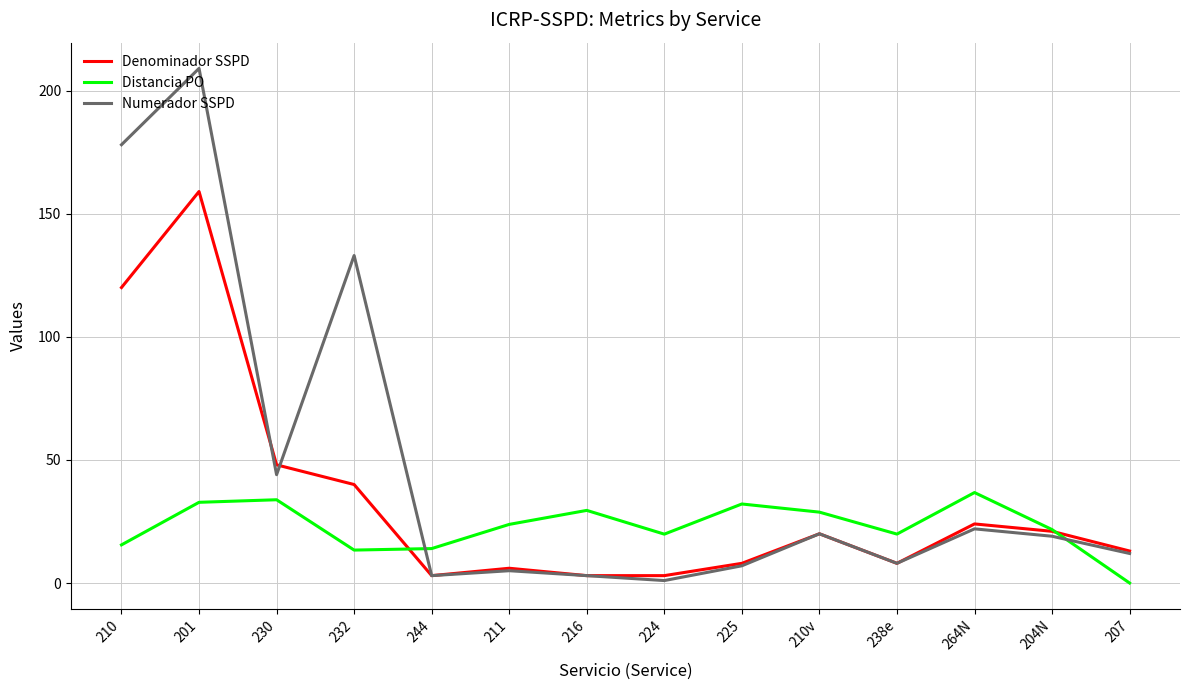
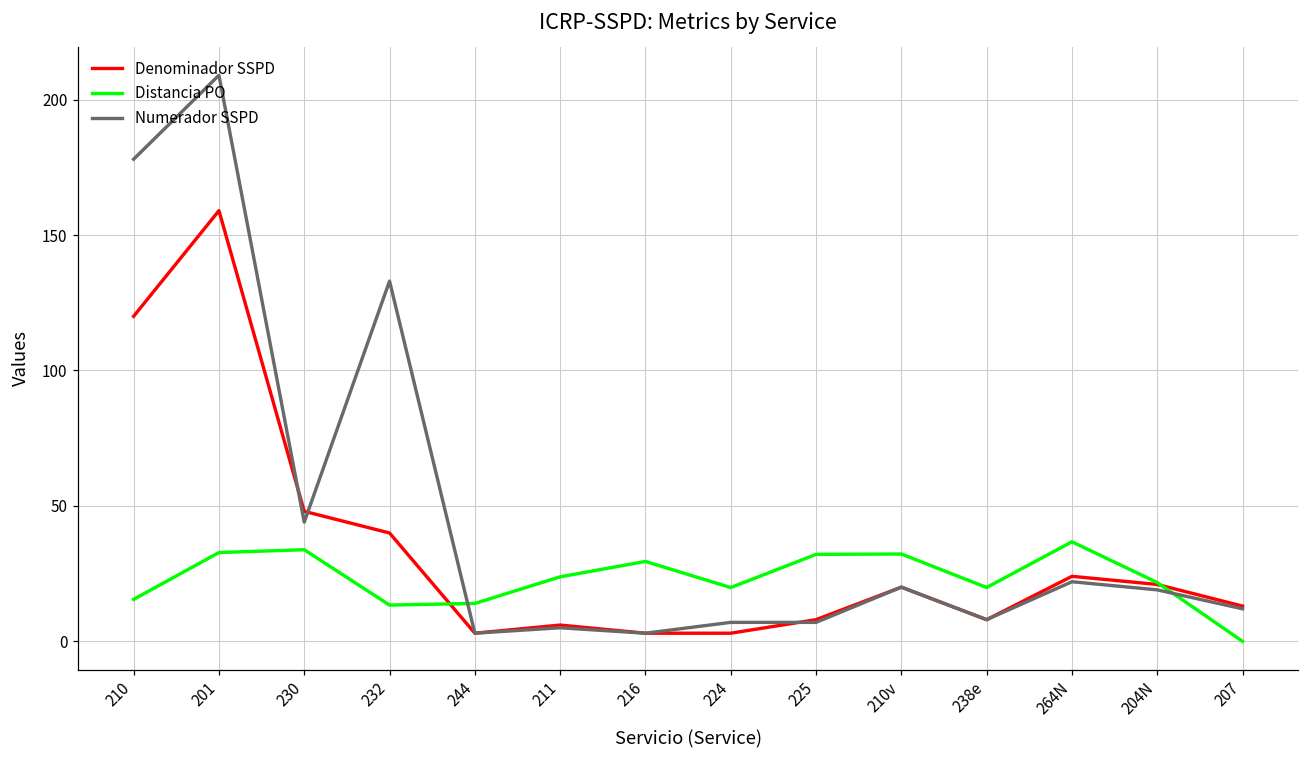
  {
    "Denominador SSPD": {
      "210": 120,
      "201": 159,
      "230": 48,
      "232": 40,
      "224": 3,
      "264N": 24
    },
    "Distancia PO": {
      "210": 15,
      "201": 33,
      "230": 34,
      "232": 13,
      "244": 14,
      "211": 24,
      "216": 30,
      "224": 20,
      "225": 32,
-     "210v": 29,
+     "210v": 32,
      "238e": 20,
      "264N": 37,
      "207": 0
    },
    "Numerador SSPD": {
      "210": 178,
      "201": 209,
      "230": 44,
      "232": 133,
-     "224": 1,
+     "224": 7,
      "264N": 22,
      "204N": 19
    }
  }
